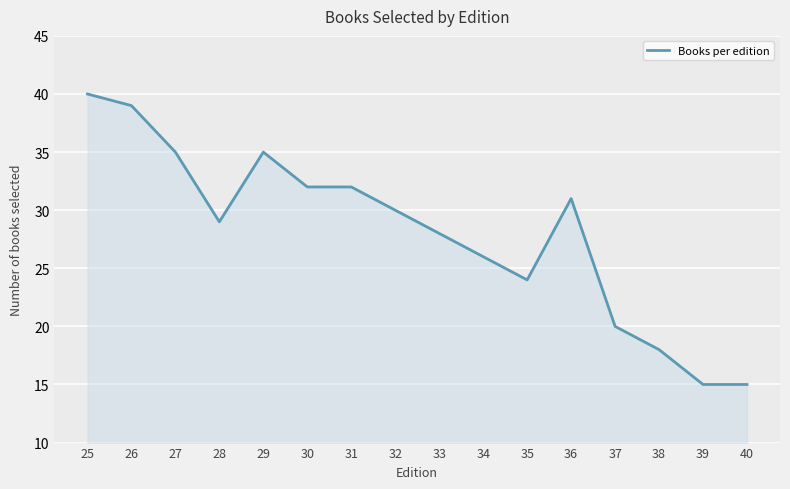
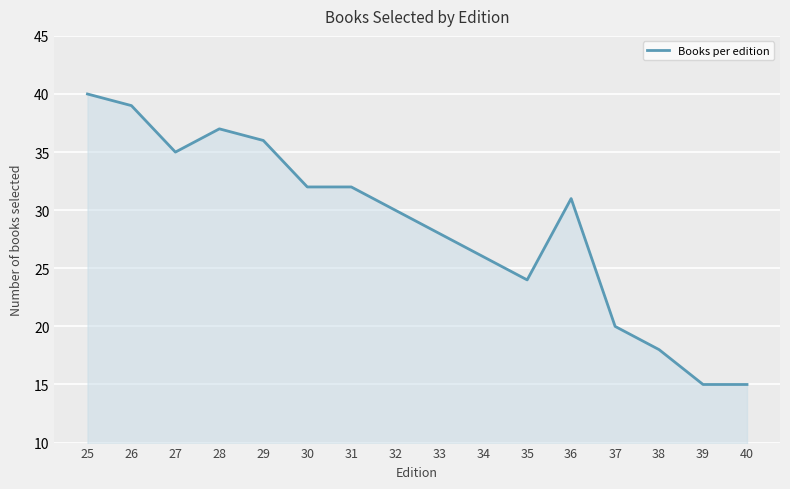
  {
    "25": 40,
    "26": 39,
    "27": 35,
-   "28": 29,
-   "29": 35,
+   "28": 37,
+   "29": 36,
    "30": 32,
    "31": 32,
    "32": 30,
    "33": 28,
    "34": 26,
    "35": 24,
    "36": 31,
    "37": 20,
    "38": 18,
    "39": 15,
    "40": 15
  }
